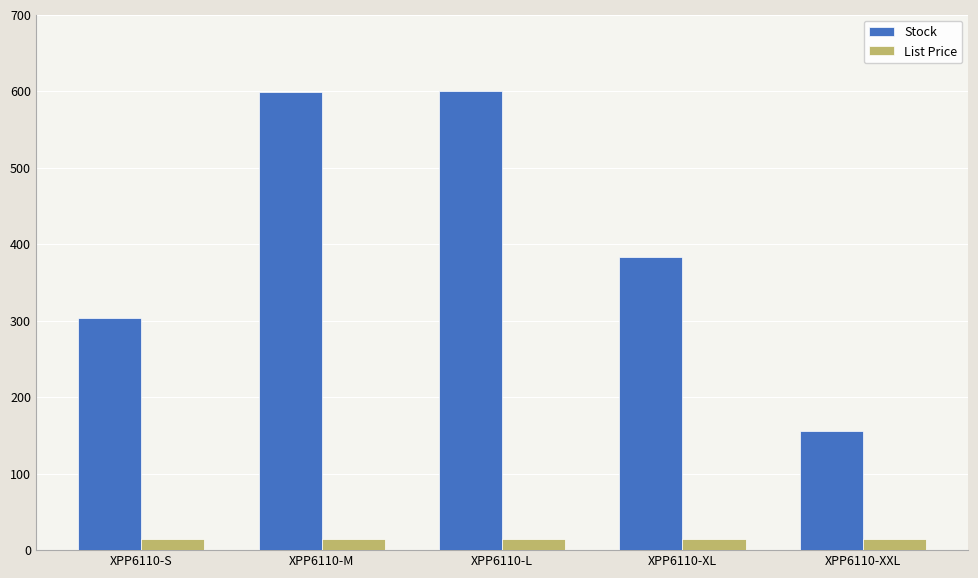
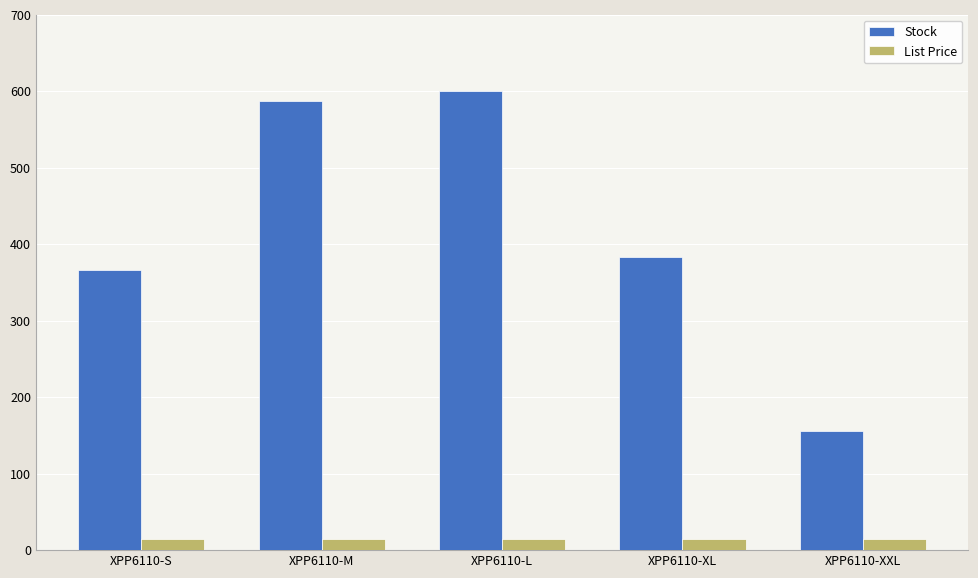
  {
    "Stock": {
-     "XPP6110-S": 300,
-     "XPP6110-M": 600,
+     "XPP6110-S": 370,
+     "XPP6110-M": 590,
      "XPP6110-L": 600,
      "XPP6110-XL": 380,
      "XPP6110-XXL": 160
    },
    "List Price": {
      "XPP6110-S": 10,
      "XPP6110-M": 10,
      "XPP6110-L": 10,
      "XPP6110-XL": 10,
      "XPP6110-XXL": 10
    }
  }
